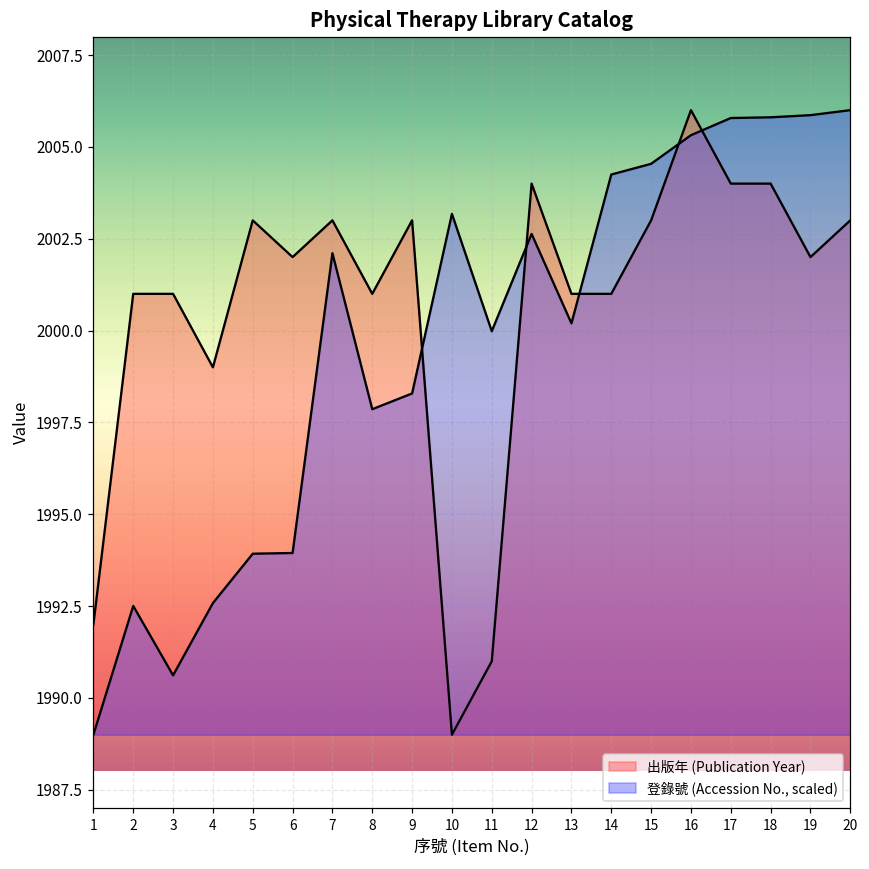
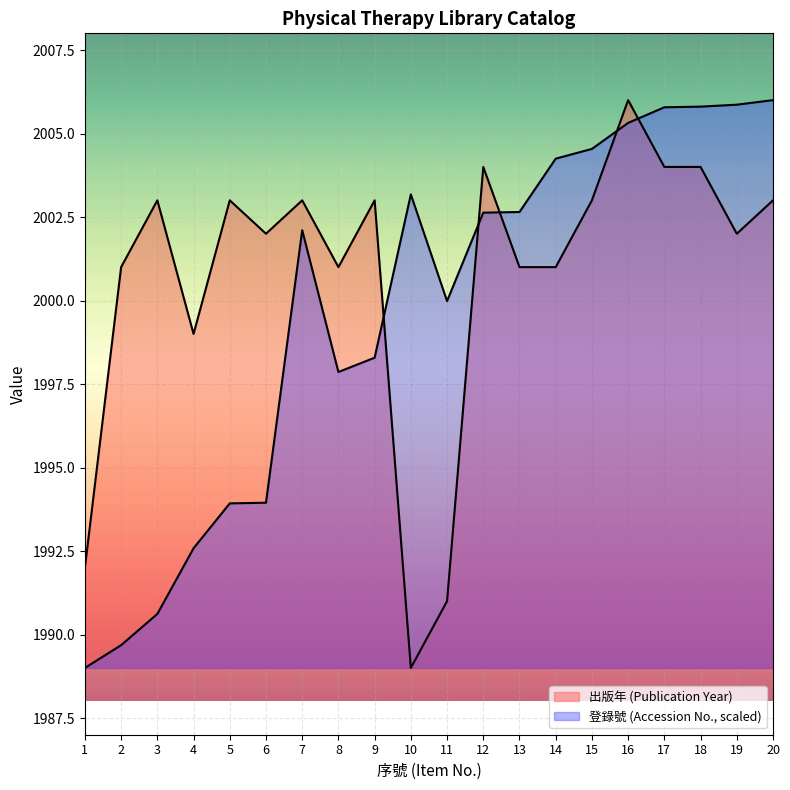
  {
    "出版年 (Publication Year)": {
      "1": 1992,
      "2": 2001,
-     "3": 2001,
+     "3": 2003,
      "4": 1999,
      "5": 2003,
      "6": 2002,
      "7": 2003,
      "8": 2001,
      "9": 2003,
      "10": 1989,
      "11": 1991,
      "12": 2004,
      "13": 2001,
      "14": 2001,
      "15": 2003,
      "16": 2006,
      "17": 2004,
      "18": 2004,
      "19": 2002,
      "20": 2003
    },
    "登錄號 (Accession No., scaled)": {
      "1": 1989.0,
-     "2": 1992.5,
+     "2": 1989.7,
      "3": 1990.6,
      "4": 1992.6,
      "5": 1993.9,
      "6": 1993.9,
      "7": 2002.1,
      "8": 1997.9,
      "9": 1998.3,
      "10": 2003.2,
      "11": 2000.0,
      "12": 2002.6,
-     "13": 2000.2,
+     "13": 2002.7,
      "14": 2004.2,
      "15": 2004.5,
      "16": 2005.3,
      "17": 2005.8,
      "18": 2005.8,
      "19": 2005.9,
      "20": 2006.0
    }
  }
